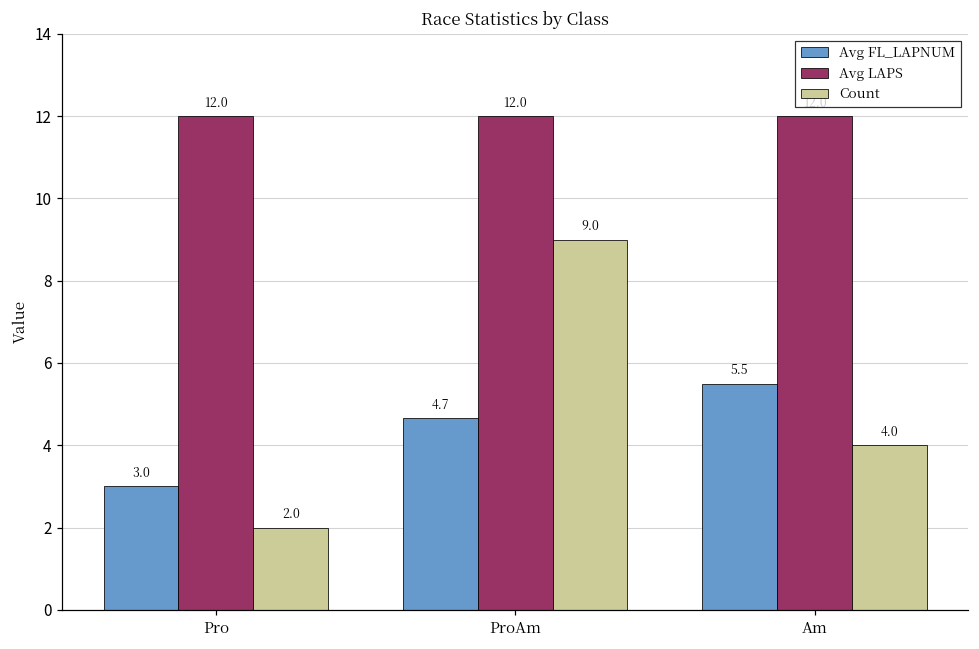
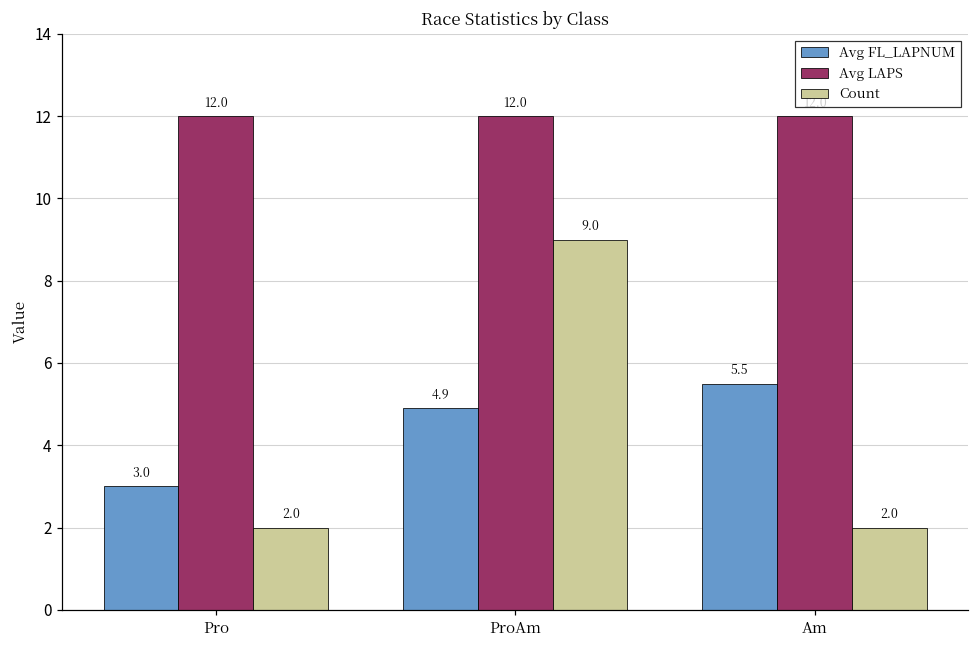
  {
    "Avg FL_LAPNUM": {
      "Pro": 3.0,
-     "ProAm": 4.7,
+     "ProAm": 4.9,
      "Am": 5.5
    },
    "Avg LAPS": {
      "Pro": 12.0,
      "ProAm": 12.0
    },
    "Count": {
      "Pro": 2.0,
      "ProAm": 9.0,
-     "Am": 4.0
+     "Am": 2.0
    }
  }
